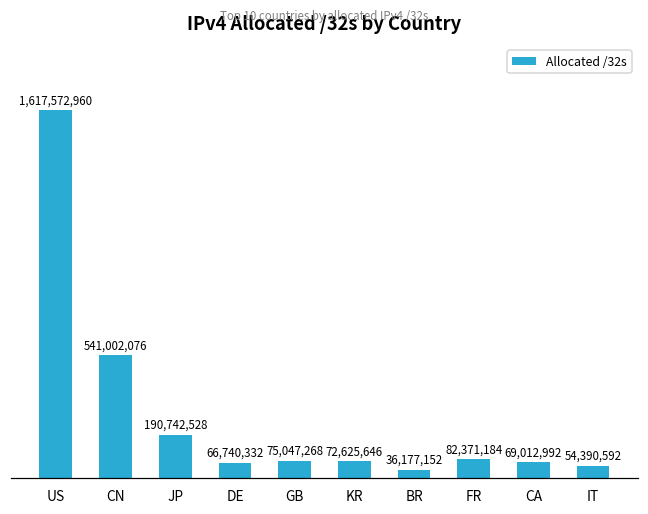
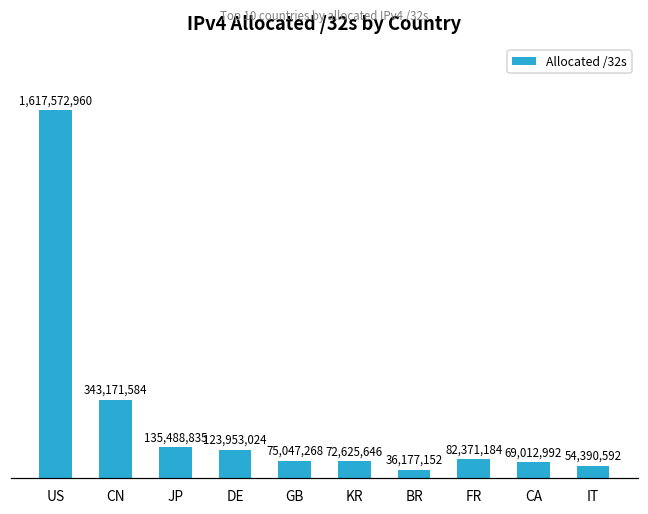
  {
    "US": "1,617,572,960",
-   "CN": "541,002,076",
-   "JP": "190,742,528",
-   "DE": "66,740,332",
+   "CN": "343,171,584",
+   "JP": "135,488,835",
+   "DE": "123,953,024",
    "GB": "75,047,268",
    "KR": "72,625,646",
    "BR": "36,177,152",
    "FR": "82,371,184",
    "CA": "69,012,992",
    "IT": "54,390,592"
  }
